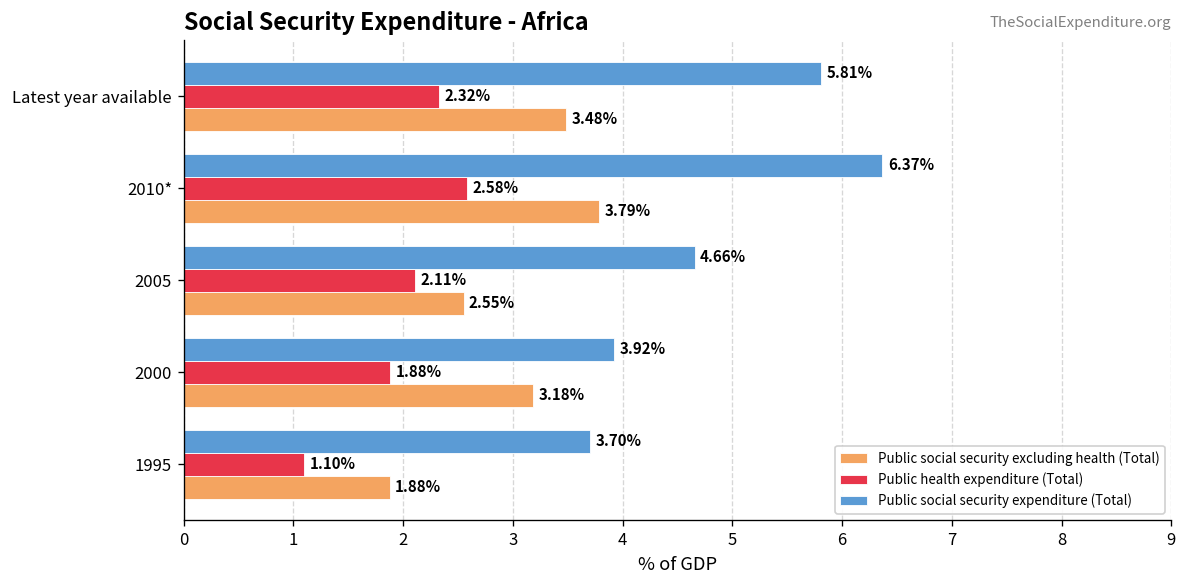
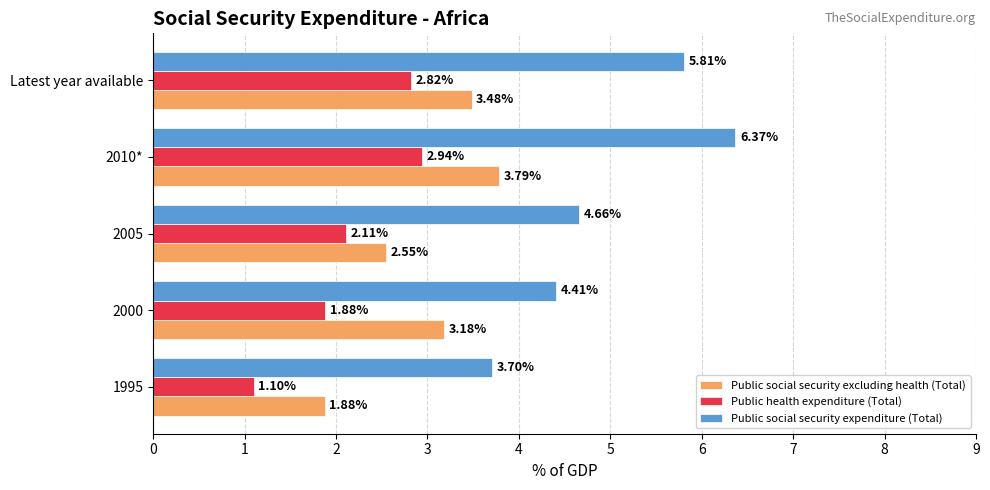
  {
    "Public social security excluding health (Total)": {
      "Latest year available": "3.48%",
      "2010*": "3.79%",
      "2005": "2.55%",
      "2000": "3.18%",
      "1995": "1.88%"
    },
    "Public health expenditure (Total)": {
-     "Latest year available": "2.32%",
-     "2010*": "2.58%",
+     "Latest year available": "2.82%",
+     "2010*": "2.94%",
      "2005": "2.11%",
      "2000": "1.88%",
      "1995": "1.10%"
    },
    "Public social security expenditure (Total)": {
      "Latest year available": "5.81%",
      "2010*": "6.37%",
      "2005": "4.66%",
-     "2000": "3.92%",
+     "2000": "4.41%",
      "1995": "3.70%"
    }
  }
